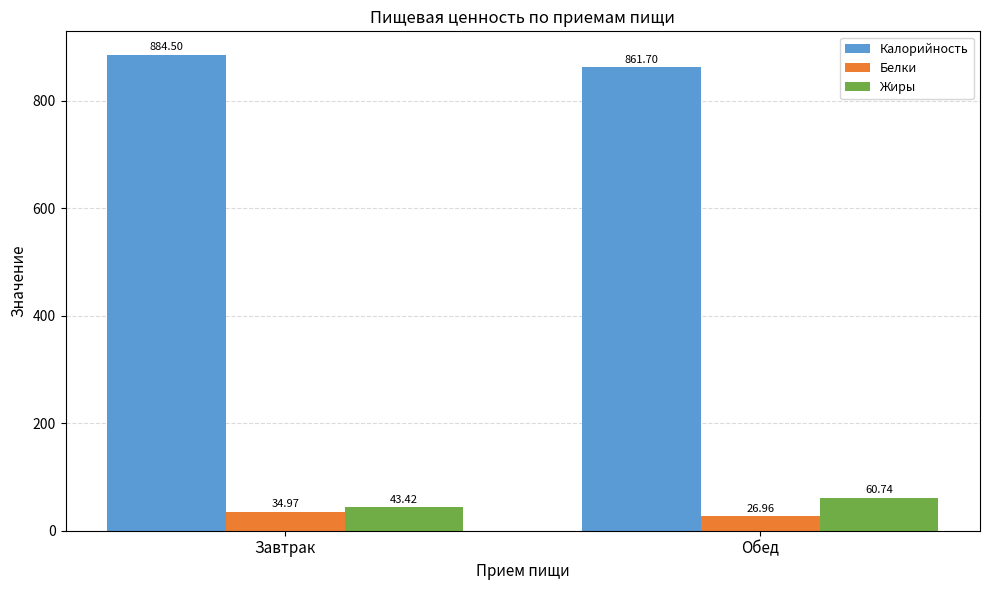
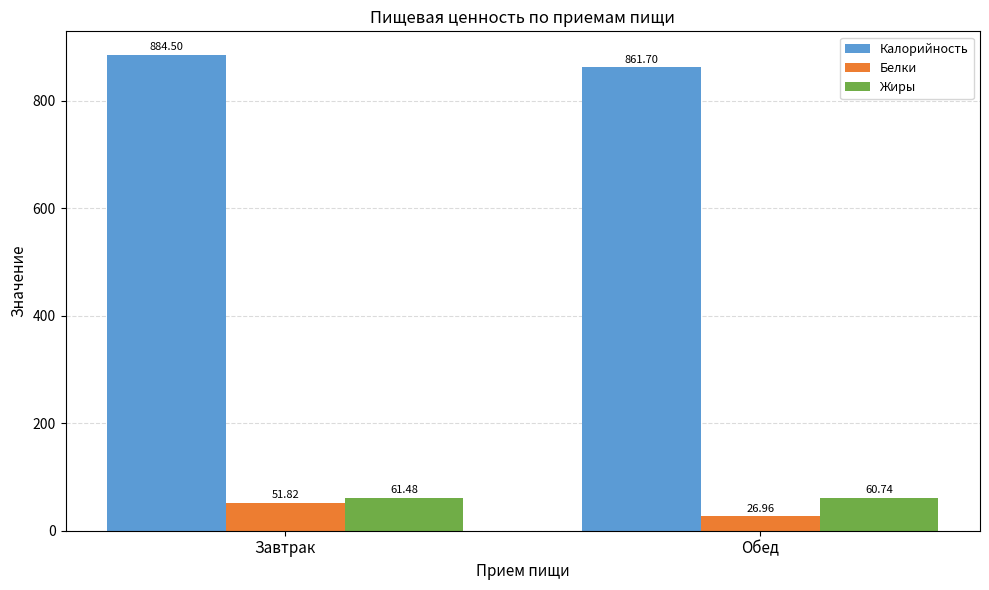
  {
    "Калорийность": {
      "Завтрак": 884.50,
      "Обед": 861.70
    },
    "Белки": {
-     "Завтрак": 34.97,
+     "Завтрак": 51.82,
      "Обед": 26.96
    },
    "Жиры": {
-     "Завтрак": 43.42,
+     "Завтрак": 61.48,
      "Обед": 60.74
    }
  }
